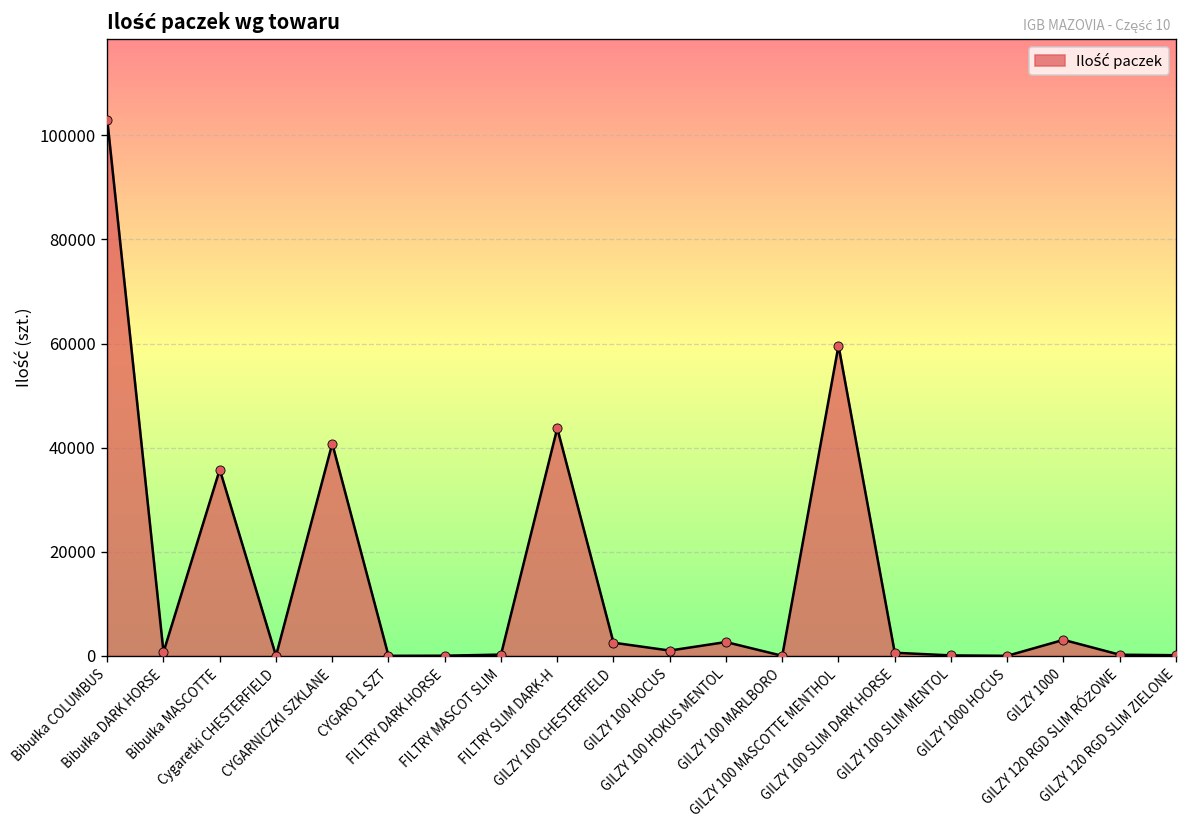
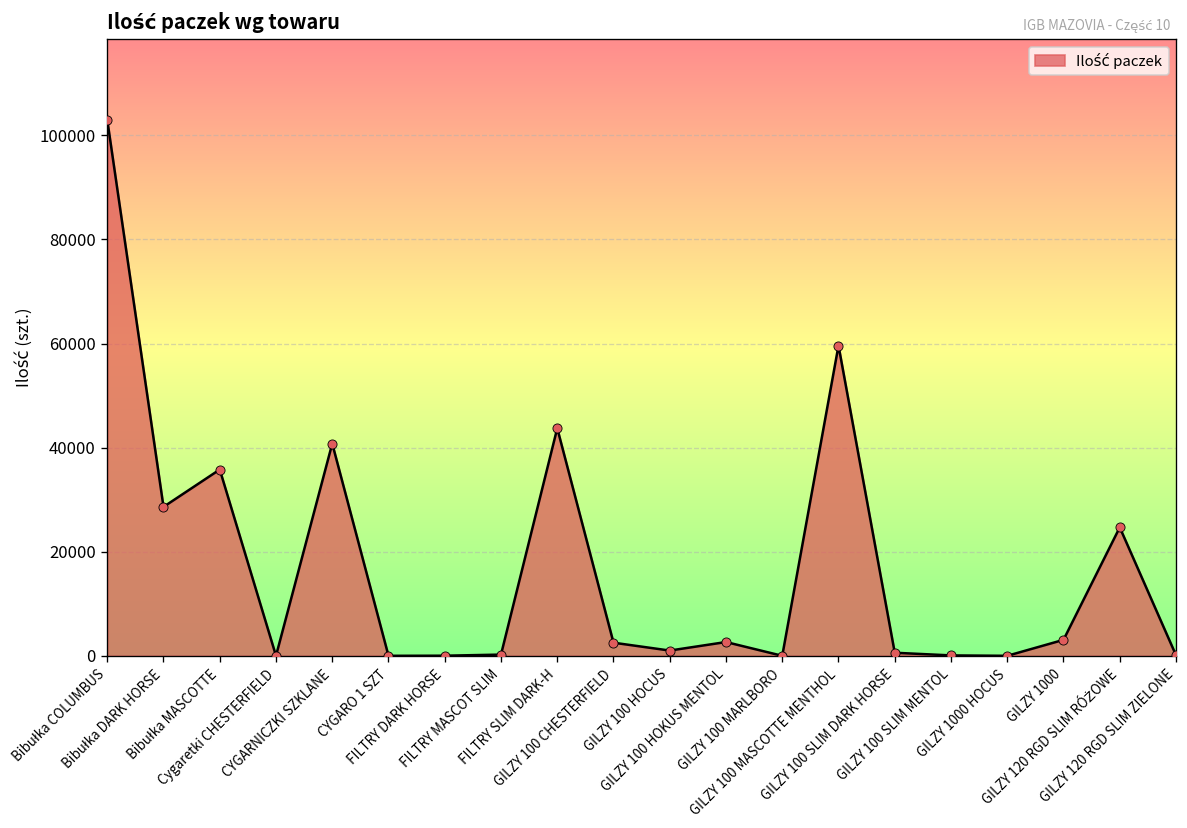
  {
    "Bibułka COLUMBUS": 103000,
-   "Bibułka DARK HORSE": 1000,
+   "Bibułka DARK HORSE": 29000,
    "Bibułka MASCOTTE": 36000,
    "Cygaretki CHESTERFIELD": 0,
    "CYGARNICZKI SZKLANE": 41000,
    "CYGARO 1 SZT": 0,
    "FILTRY DARK HORSE": 0,
    "FILTRY MASCOT SLIM": 0,
    "FILTRY SLIM DARK-H": 44000,
    "GILZY 100 CHESTERFIELD": 3000,
    "GILZY 100 HOCUS": 1000,
    "GILZY 100 HOKUS MENTOL": 3000,
    "GILZY 100 MARLBORO": 0,
    "GILZY 100 MASCOTTE MENTHOL": 60000,
    "GILZY 100 SLIM DARK HORSE": 1000,
    "GILZY 100 SLIM MENTOL": 0,
    "GILZY 1000 HOCUS": 0,
    "GILZY 1000": 3000,
-   "GILZY 120 RGD SLIM RÓŻOWE": 0,
+   "GILZY 120 RGD SLIM RÓŻOWE": 25000,
    "GILZY 120 RGD SLIM ZIELONE": 0
  }
